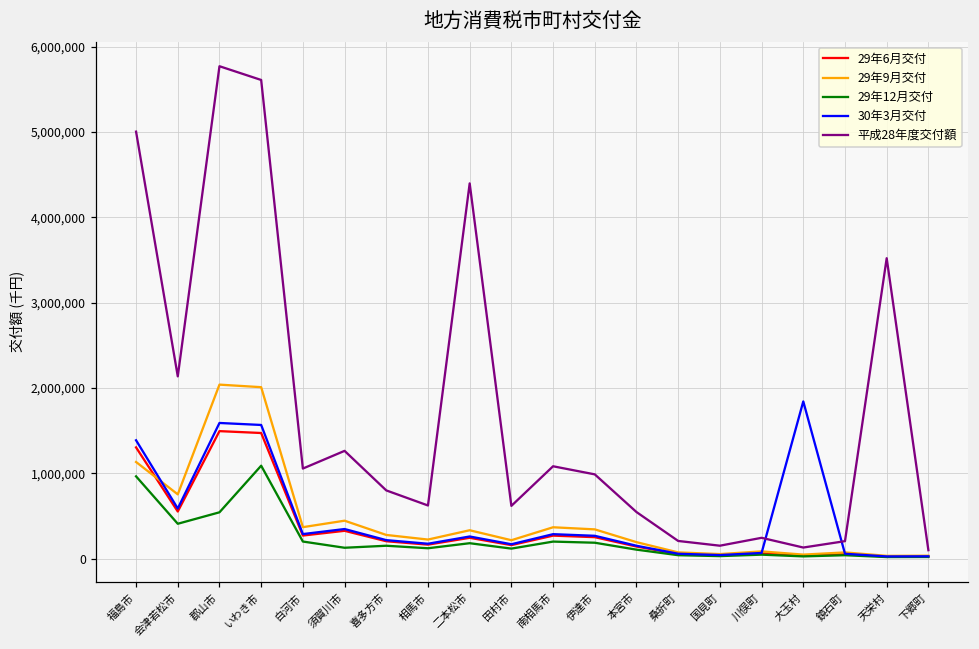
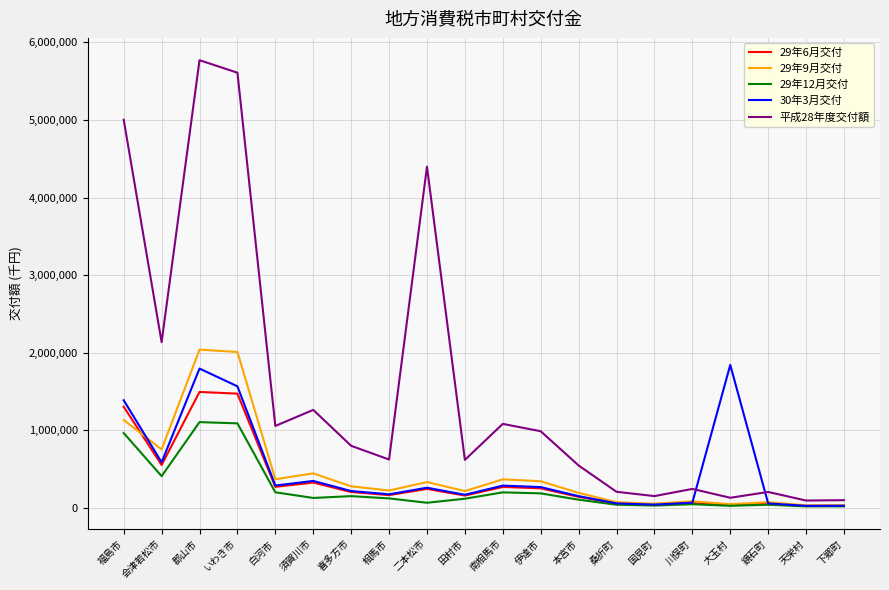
  {
    "29年6月交付": {
      "福島市": "1,300,000",
      "会津若松市": "600,000",
      "郡山市": "1,500,000",
      "いわき市": "1,500,000"
    },
    "29年9月交付": {
      "福島市": "1,100,000",
      "会津若松市": "800,000",
      "郡山市": "2,000,000",
      "いわき市": "2,000,000",
      "白河市": "400,000",
      "須賀川市": "400,000",
      "喜多方市": "300,000",
      "相馬市": "200,000",
      "二本松市": "300,000",
      "田村市": "200,000",
      "南相馬市": "400,000",
      "伊達市": "300,000",
      "本宮市": "200,000"
    },
    "29年12月交付": {
      "福島市": "1,000,000",
      "会津若松市": "400,000",
-     "郡山市": "500,000",
+     "郡山市": "1,100,000",
      "いわき市": "1,100,000",
      "白河市": "200,000",
      "須賀川市": "100,000",
      "喜多方市": "100,000",
      "相馬市": "100,000",
-     "二本松市": "200,000",
+     "二本松市": "100,000",
      "田村市": "100,000",
      "南相馬市": "200,000",
      "伊達市": "200,000",
      "本宮市": "100,000"
    },
    "30年3月交付": {
      "福島市": "1,400,000",
      "会津若松市": "600,000",
-     "郡山市": "1,600,000",
+     "郡山市": "1,800,000",
      "いわき市": "1,600,000",
      "大玉村": "1,800,000"
    },
    "平成28年度交付額": {
      "福島市": "5,000,000",
      "会津若松市": "2,100,000",
      "郡山市": "5,800,000",
      "いわき市": "5,600,000",
      "白河市": "1,100,000",
      "須賀川市": "1,300,000",
      "喜多方市": "800,000",
      "相馬市": "600,000",
      "二本松市": "4,400,000",
      "田村市": "600,000",
      "南相馬市": "1,100,000",
      "伊達市": "1,000,000",
      "本宮市": "500,000",
      "桑折町": "200,000",
      "国見町": "200,000",
      "川俣町": "200,000",
      "大玉村": "100,000",
      "鏡石町": "200,000",
-     "天栄村": "3,500,000",
+     "天栄村": "100,000",
      "下郷町": "100,000"
    }
  }
